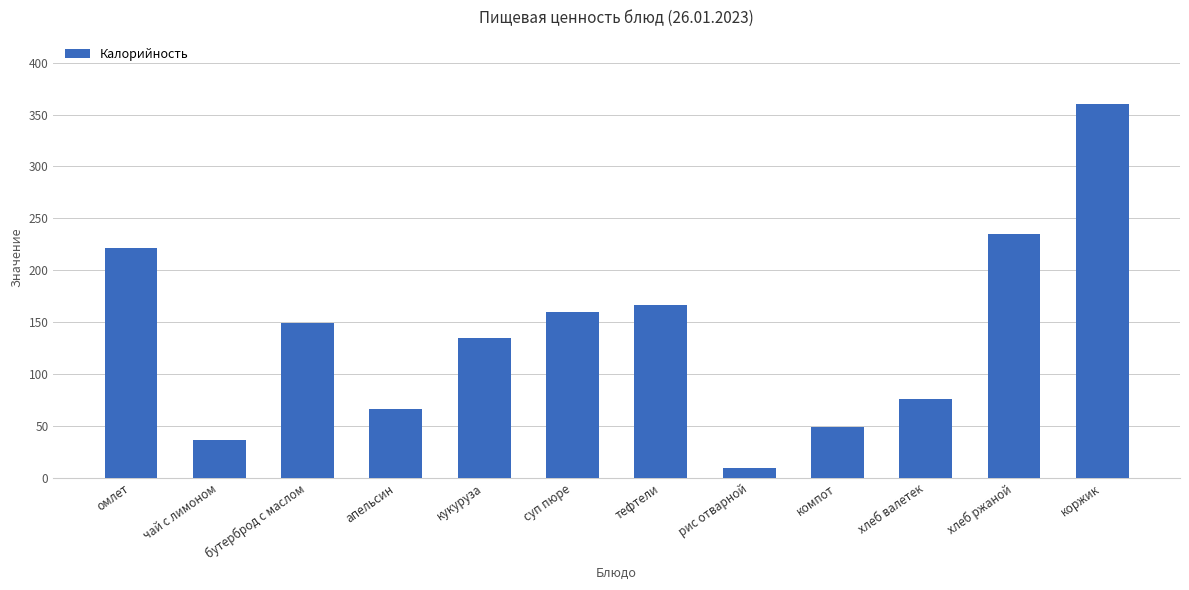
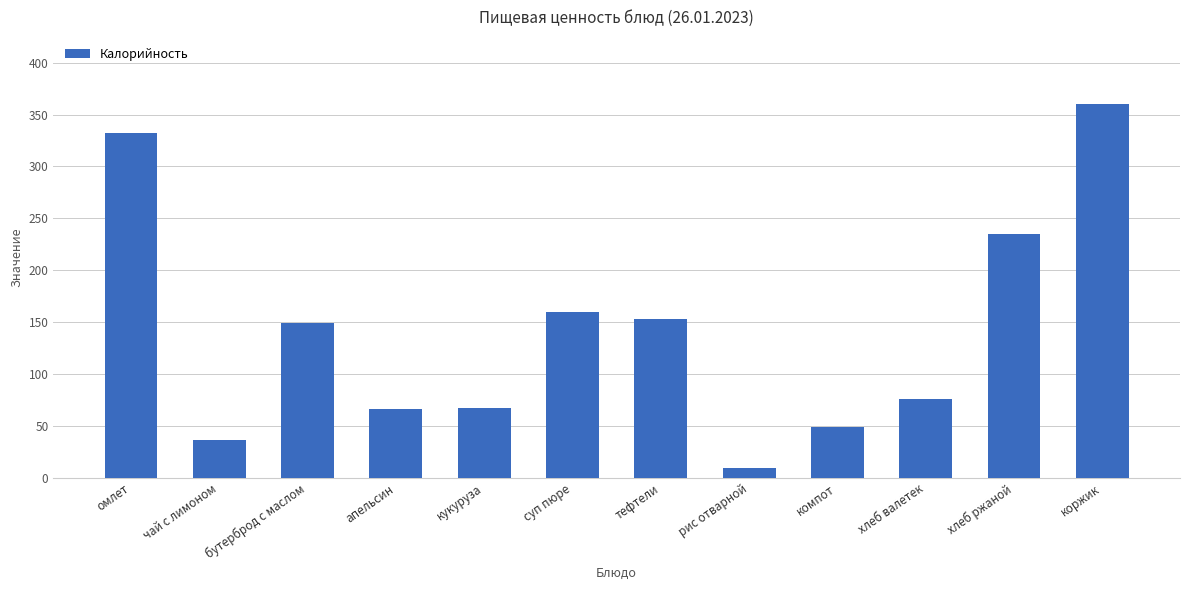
  {
-   "омлет": 221,
+   "омлет": 332,
    "чай с лимоном": 37,
    "бутерброд с маслом": 149,
    "апельсин": 66,
-   "кукуруза": 135,
+   "кукуруза": 67,
    "суп пюре": 160,
-   "тефтели": 167,
+   "тефтели": 153,
    "рис отварной": 10,
    "компот": 49,
    "хлеб валетек": 76,
    "хлеб ржаной": 235,
    "коржик": 360
  }
